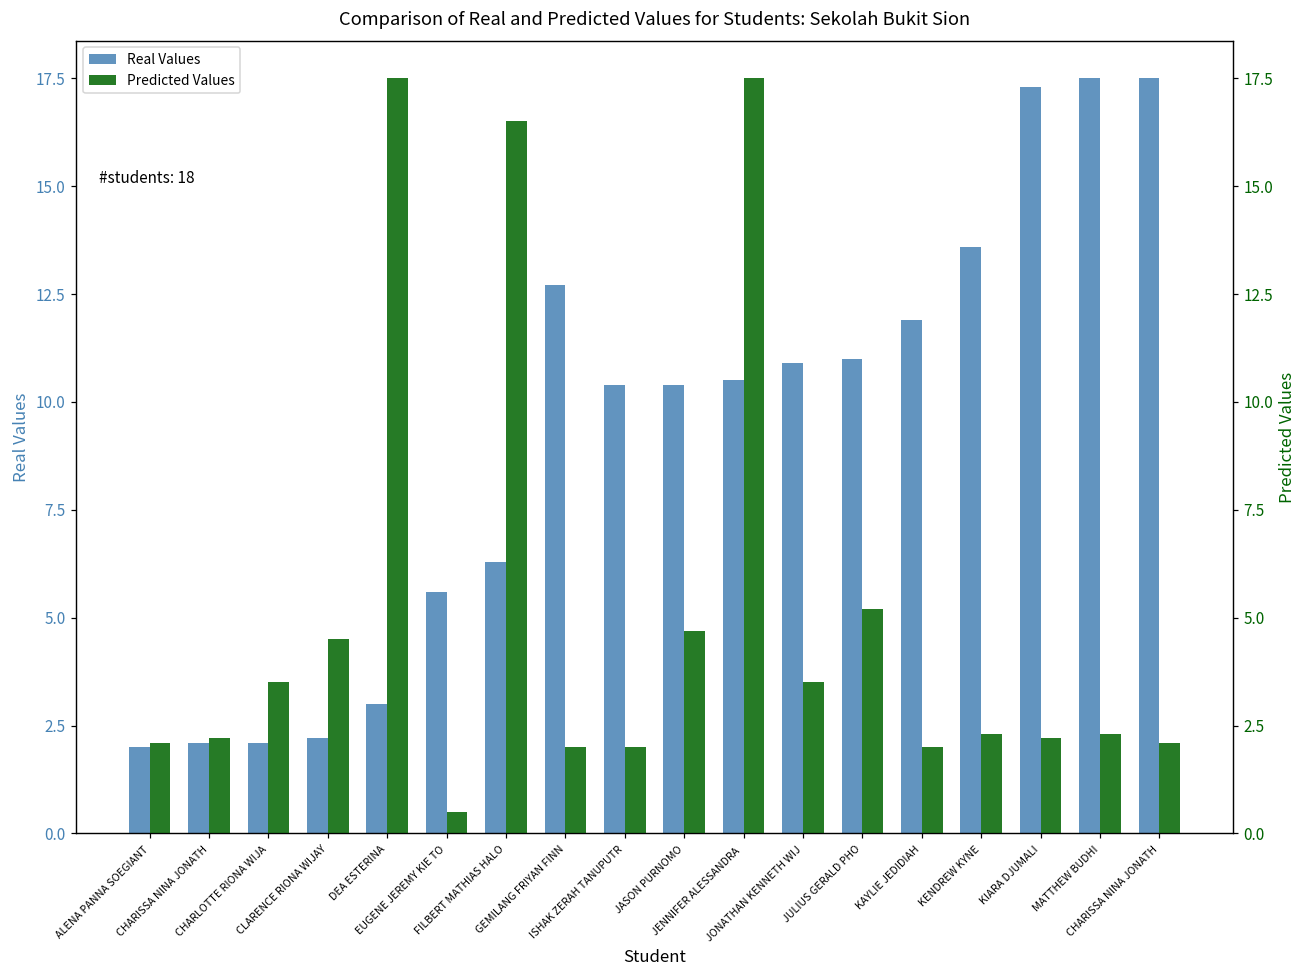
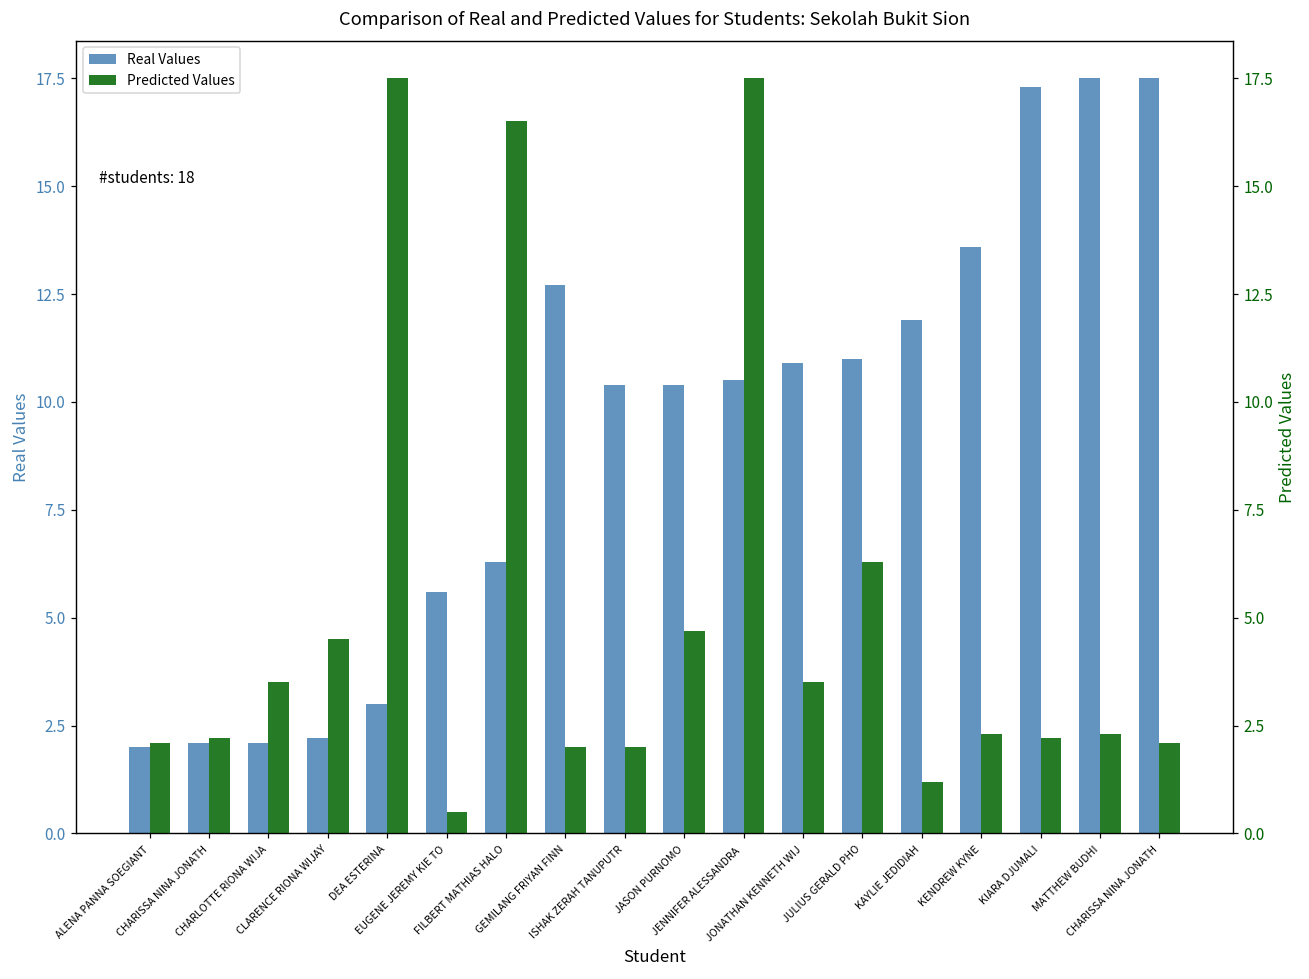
  {
    "Real Values": {
      "ALENA PANNA SOEGIANT": 2.0,
      "CHARLOTTE RIONA WIJA": 2.1,
      "CLARENCE RIONA WIJAY": 2.2,
      "DEA ESTERINA": 3.0,
      "EUGENE JEREMY KIE TO": 5.6,
      "FILBERT MATHIAS HALO": 6.3,
      "GEMILANG FRIYAN FINN": 12.7,
      "ISHAK ZERAH TANUPUTR": 10.4,
      "JASON PURNOMO": 10.4,
      "JENNIFER ALESSANDRA": 10.5,
      "JONATHAN KENNETH WIJ": 10.9,
      "JULIUS GERALD PHO": 11.0,
      "KAYLIE JEDIDIAH": 11.9,
      "KENDREW KYNE": 13.6,
      "KIARA DJUMALI": 17.3,
      "MATTHEW BUDHI": 17.5
    },
    "Predicted Values": {
      "ALENA PANNA SOEGIANT": 2.1,
      "CHARLOTTE RIONA WIJA": 3.5,
      "CLARENCE RIONA WIJAY": 4.5,
      "DEA ESTERINA": 17.5,
      "EUGENE JEREMY KIE TO": 0.5,
      "FILBERT MATHIAS HALO": 16.5,
      "GEMILANG FRIYAN FINN": 2.0,
      "ISHAK ZERAH TANUPUTR": 2.0,
      "JASON PURNOMO": 4.7,
      "JENNIFER ALESSANDRA": 17.5,
      "JONATHAN KENNETH WIJ": 3.5,
-     "JULIUS GERALD PHO": 5.2,
-     "KAYLIE JEDIDIAH": 2.0,
+     "JULIUS GERALD PHO": 6.3,
+     "KAYLIE JEDIDIAH": 1.2,
      "KENDREW KYNE": 2.3,
      "KIARA DJUMALI": 2.2,
      "MATTHEW BUDHI": 2.3
    }
  }
